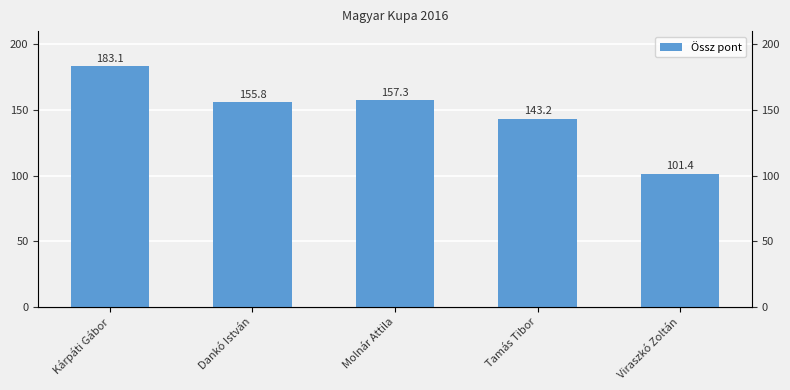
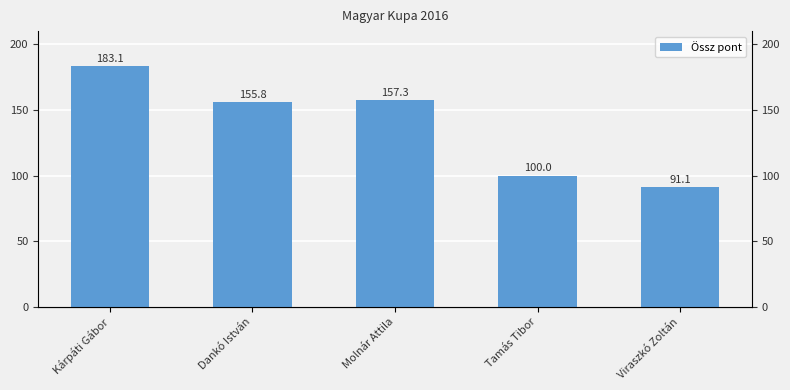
  {
    "Kárpáti Gábor": 183.1,
    "Dankó István": 155.8,
    "Molnár Attila": 157.3,
-   "Tamás Tibor": 143.2,
-   "Viraszkó Zoltán": 101.4
+   "Tamás Tibor": 100.0,
+   "Viraszkó Zoltán": 91.1
  }
